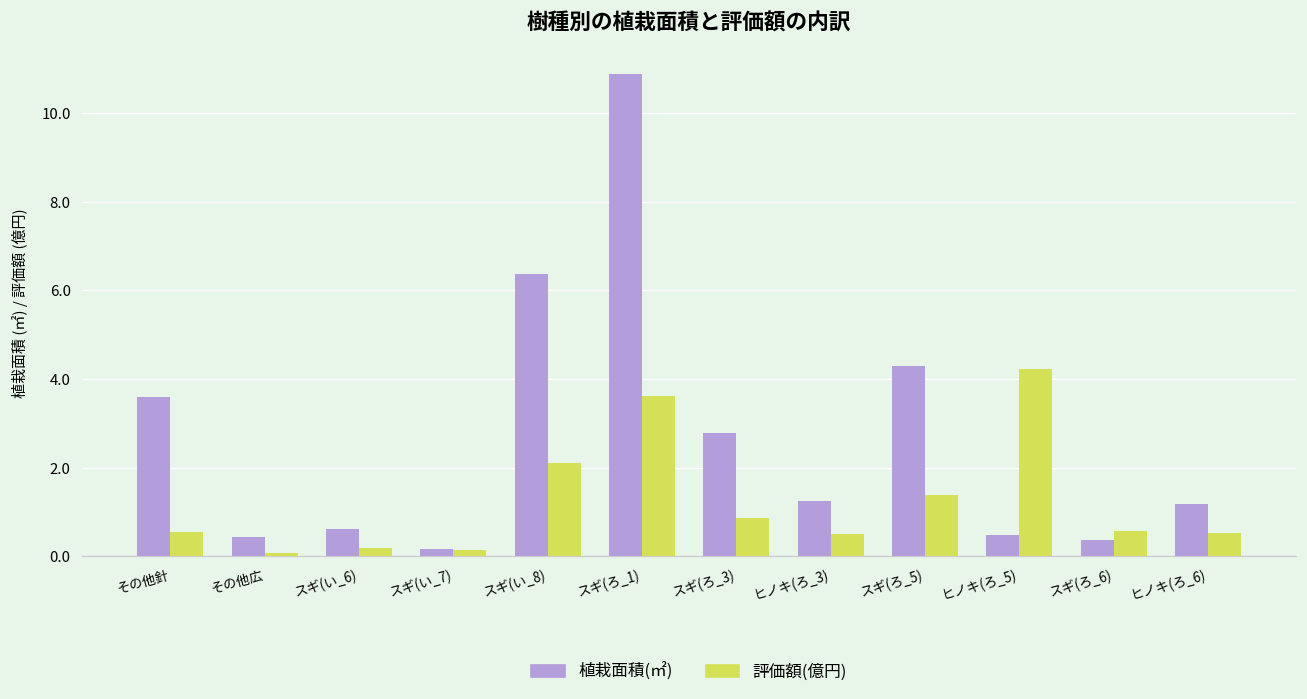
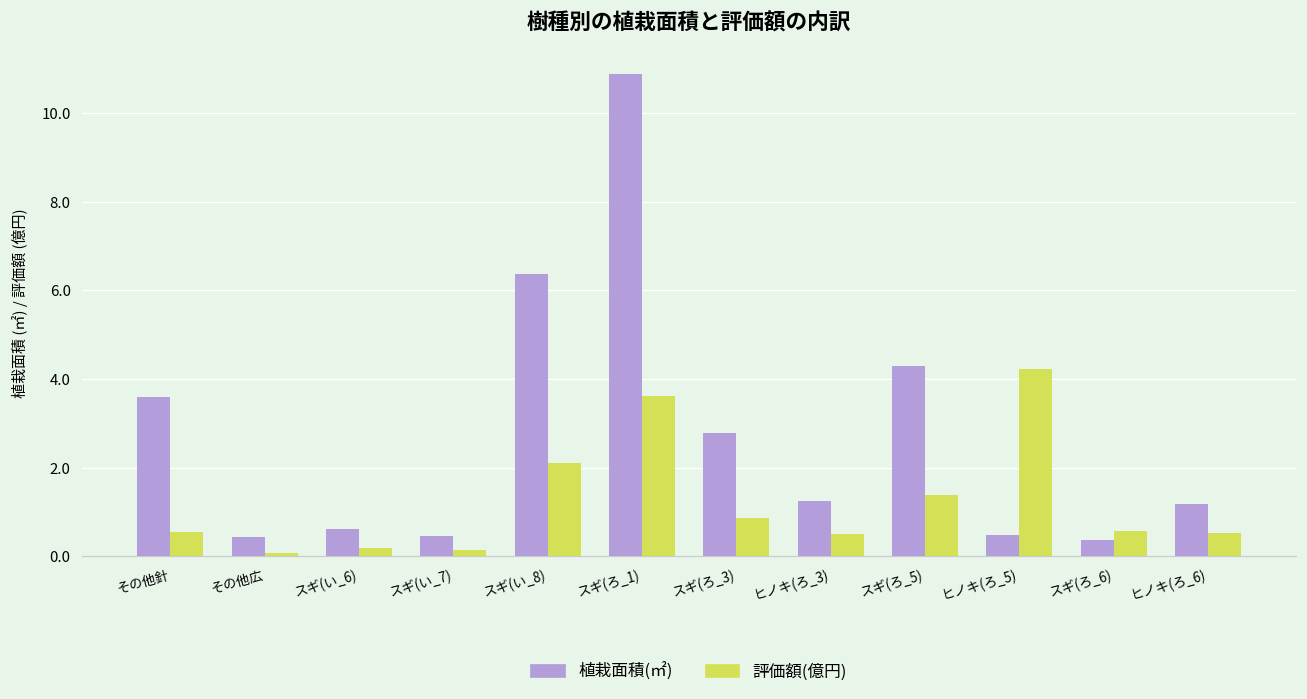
  {
    "植栽面積(㎡)": {
      "その他針": 3.6,
      "その他広": 0.4,
      "スギ(い_6)": 0.6,
-     "スギ(い_7)": 0.2,
+     "スギ(い_7)": 0.5,
      "スギ(い_8)": 6.4,
      "スギ(ろ_1)": 10.9,
      "スギ(ろ_3)": 2.8,
      "ヒノキ(ろ_3)": 1.2,
      "スギ(ろ_5)": 4.3,
      "ヒノキ(ろ_5)": 0.5,
      "スギ(ろ_6)": 0.4,
      "ヒノキ(ろ_6)": 1.2
    },
    "評価額(億円)": {
      "その他針": 0.5,
      "スギ(い_6)": 0.2,
      "スギ(い_7)": 0.1,
      "スギ(い_8)": 2.1,
      "スギ(ろ_1)": 3.6,
      "スギ(ろ_3)": 0.9,
      "ヒノキ(ろ_3)": 0.5,
      "スギ(ろ_5)": 1.4,
      "ヒノキ(ろ_5)": 4.2,
      "スギ(ろ_6)": 0.6,
      "ヒノキ(ろ_6)": 0.5
    }
  }
